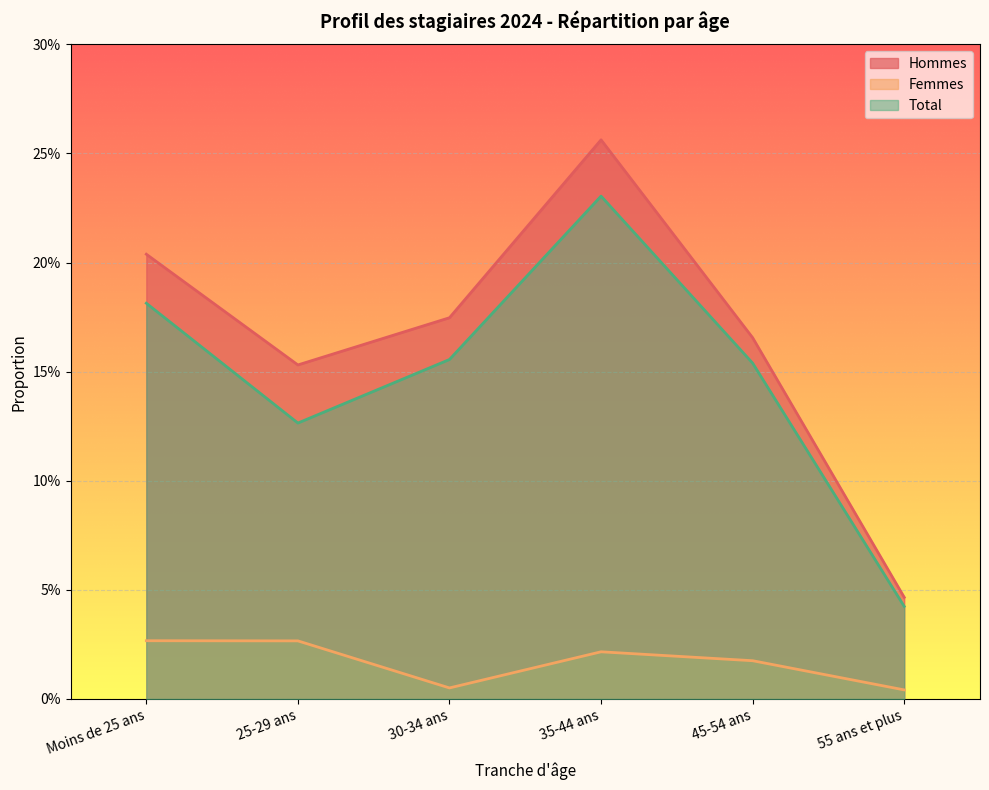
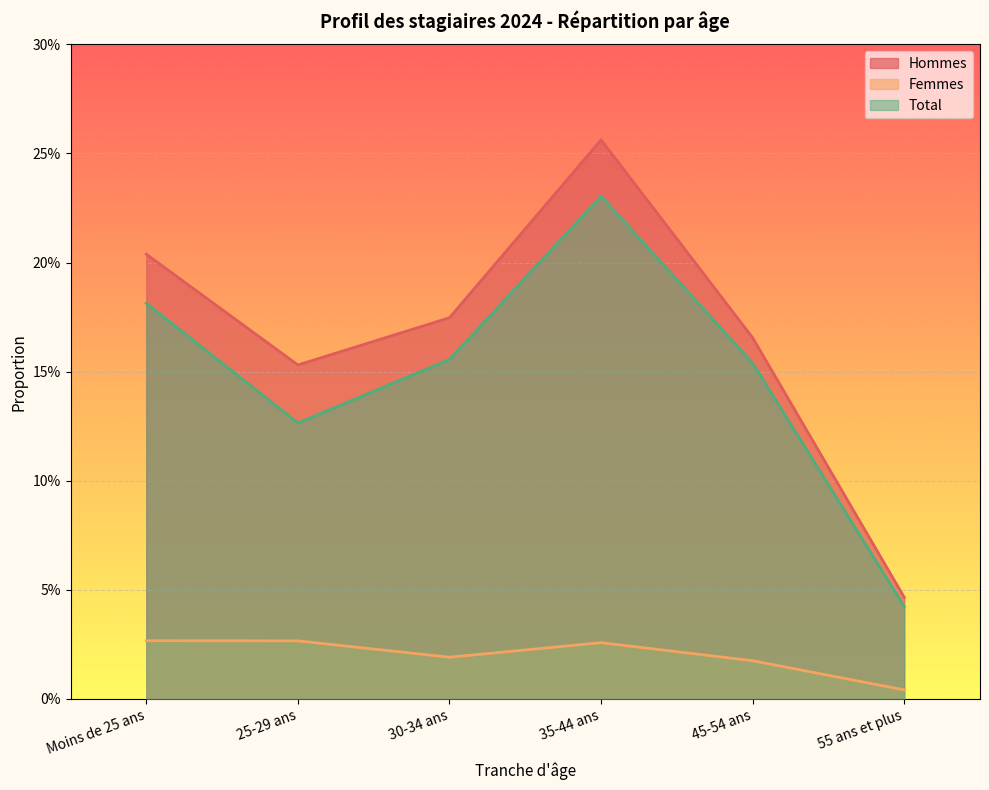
  {
    "Femmes": {
      "Moins de 25 ans": "2.7%",
      "25-29 ans": "2.7%",
-     "30-34 ans": "0.5%",
-     "35-44 ans": "2.2%",
+     "30-34 ans": "1.9%",
+     "35-44 ans": "2.6%",
      "45-54 ans": "1.8%",
      "55 ans et plus": "0.4%"
    }
  }
